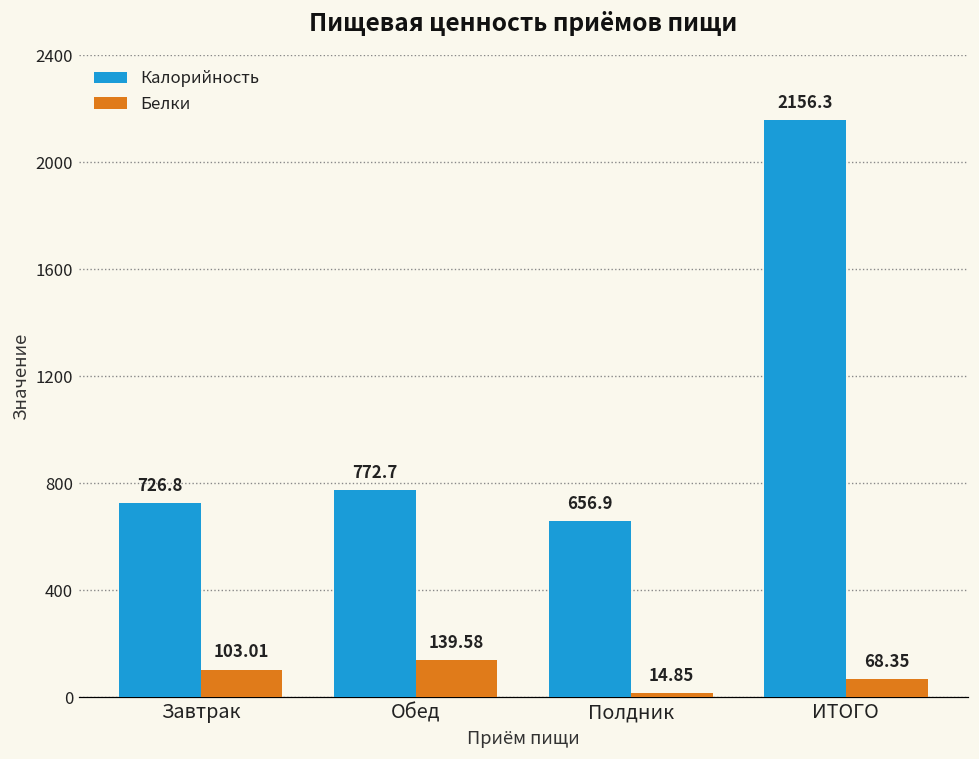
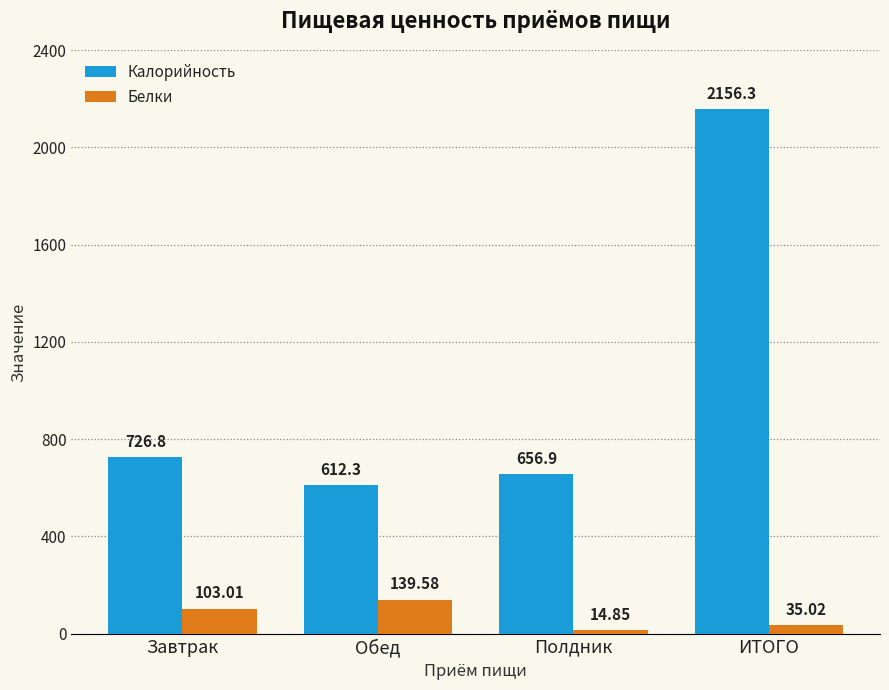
  {
    "Калорийность": {
      "Завтрак": 726.8,
-     "Обед": 772.7,
+     "Обед": 612.3,
      "Полдник": 656.9,
      "ИТОГО": 2156.3
    },
    "Белки": {
      "Завтрак": 103.01,
      "Обед": 139.58,
      "Полдник": 14.85,
-     "ИТОГО": 68.35
+     "ИТОГО": 35.02
    }
  }
